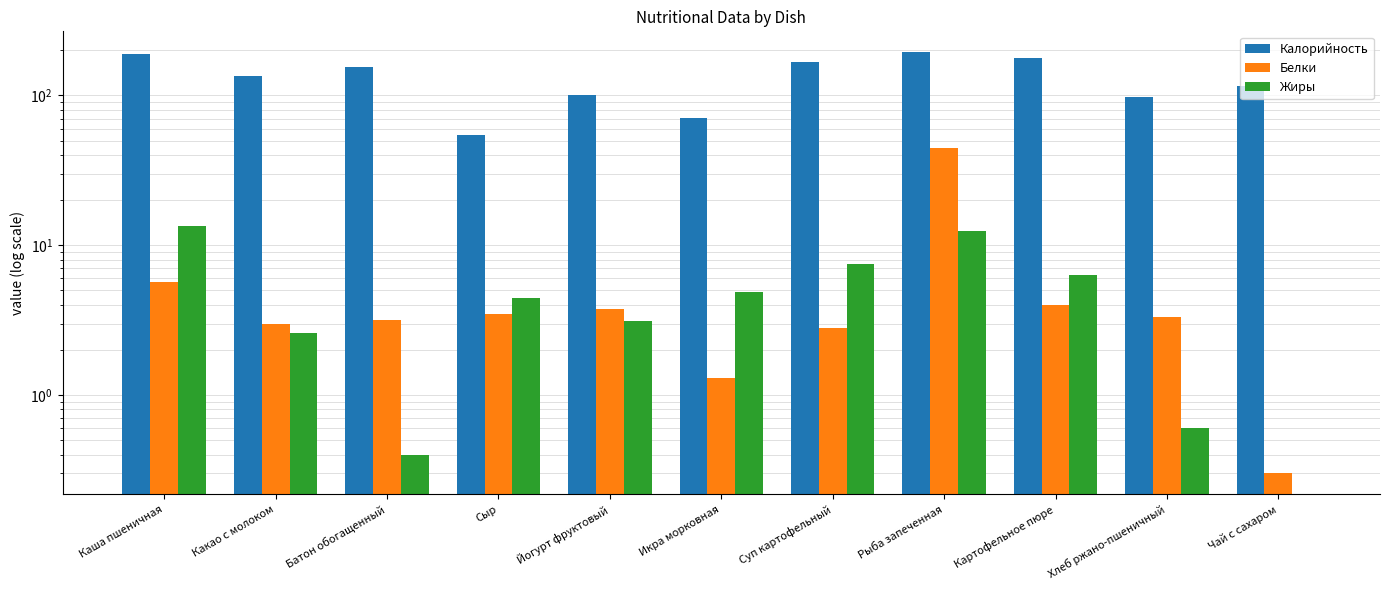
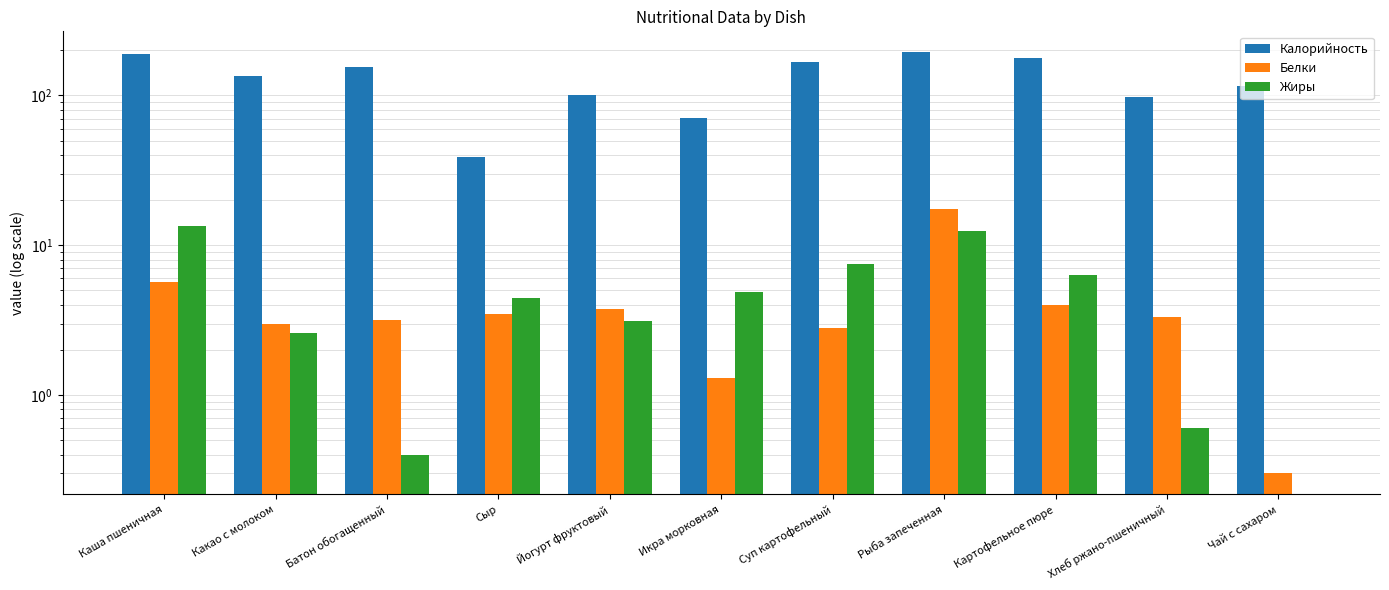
  {
    "Калорийность": {
      "Каша пшеничная": 190,
      "Какао с молоком": 130,
      "Батон обогащенный": 160,
-     "Сыр": 55,
+     "Сыр": 39,
      "Йогурт фруктовый": 100,
      "Икра морковная": 70,
      "Суп картофельный": 170,
      "Рыба запеченная": 190,
      "Картофельное пюре": 180,
      "Хлеб ржано-пшеничный": 100
    },
    "Белки": {
      "Каша пшеничная": 5.7,
      "Какао с молоком": 3,
      "Батон обогащенный": 3.2,
      "Сыр": 3.5,
      "Йогурт фруктовый": 3.8,
      "Икра морковная": 1.3,
      "Суп картофельный": 2.8,
-     "Рыба запеченная": 44,
+     "Рыба запеченная": 18,
      "Картофельное пюре": 4,
      "Хлеб ржано-пшеничный": 3.3,
      "Чай с сахаром": 0.30
    },
    "Жиры": {
      "Каша пшеничная": 13,
      "Какао с молоком": 2.6,
      "Батон обогащенный": 0.40,
      "Сыр": 4.5,
      "Йогурт фруктовый": 3,
      "Икра морковная": 5,
      "Суп картофельный": 8,
      "Рыба запеченная": 12,
      "Картофельное пюре": 6.3,
      "Хлеб ржано-пшеничный": 0.60
    }
  }
